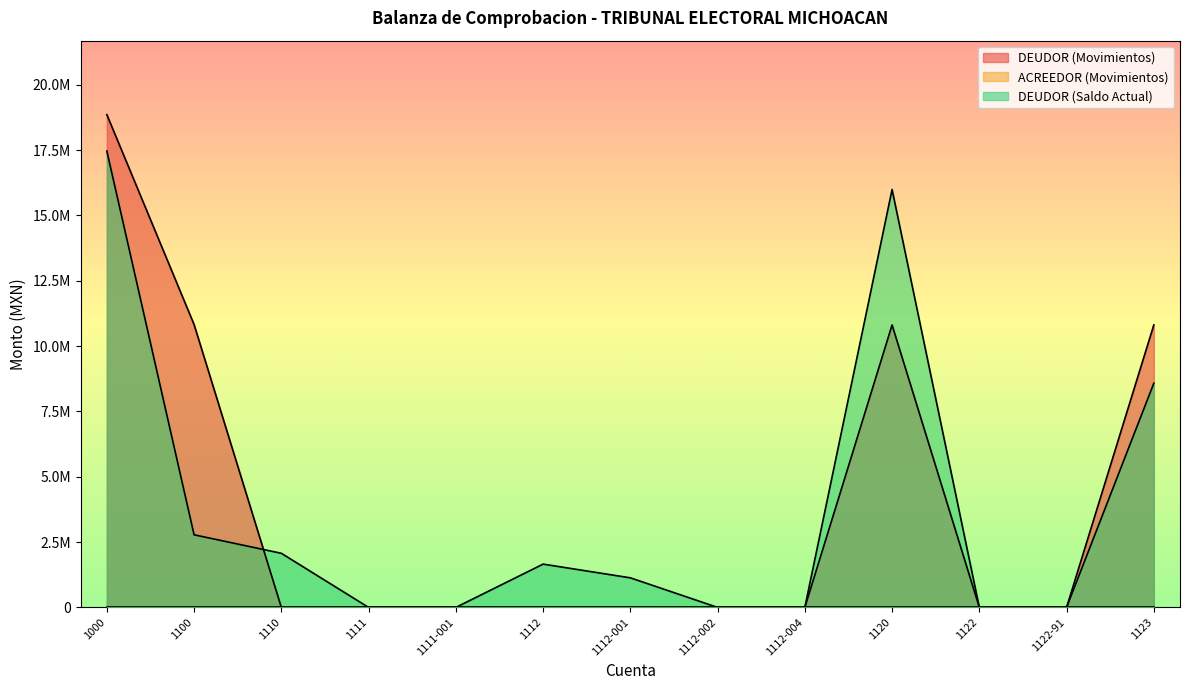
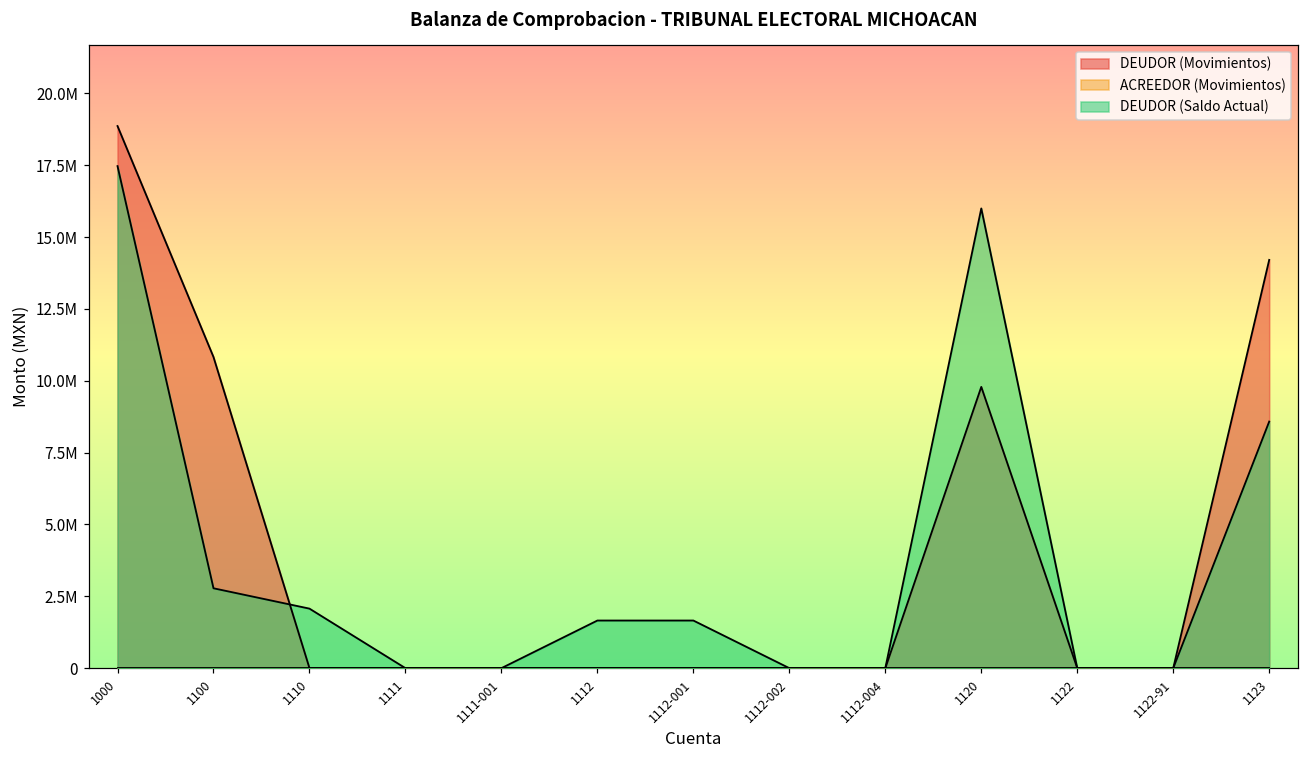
  {
    "DEUDOR (Movimientos)": {
      "1000": 18900000,
      "1100": 10800000,
-     "1120": 10800000,
-     "1123": 10800000
+     "1120": 9800000,
+     "1123": 14200000
    },
    "ACREEDOR (Movimientos)": {
      "1000": 0,
      "1100": 0,
      "1120": 0,
      "1123": 0
    },
    "DEUDOR (Saldo Actual)": {
      "1000": 17500000,
      "1100": 2800000,
      "1110": 2100000,
      "1112": 1700000,
-     "1112-001": 1100000,
+     "1112-001": 1700000,
      "1120": 16000000,
      "1123": 8600000
    }
  }
